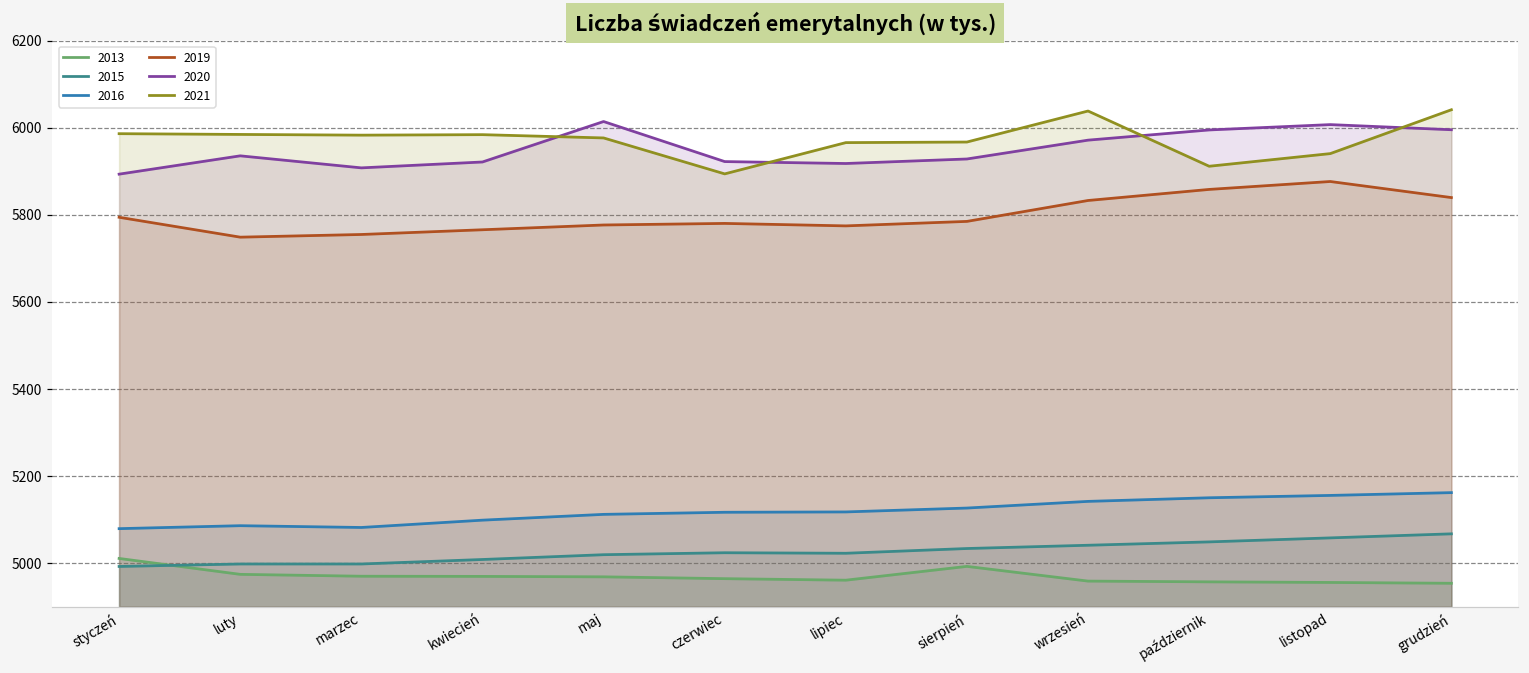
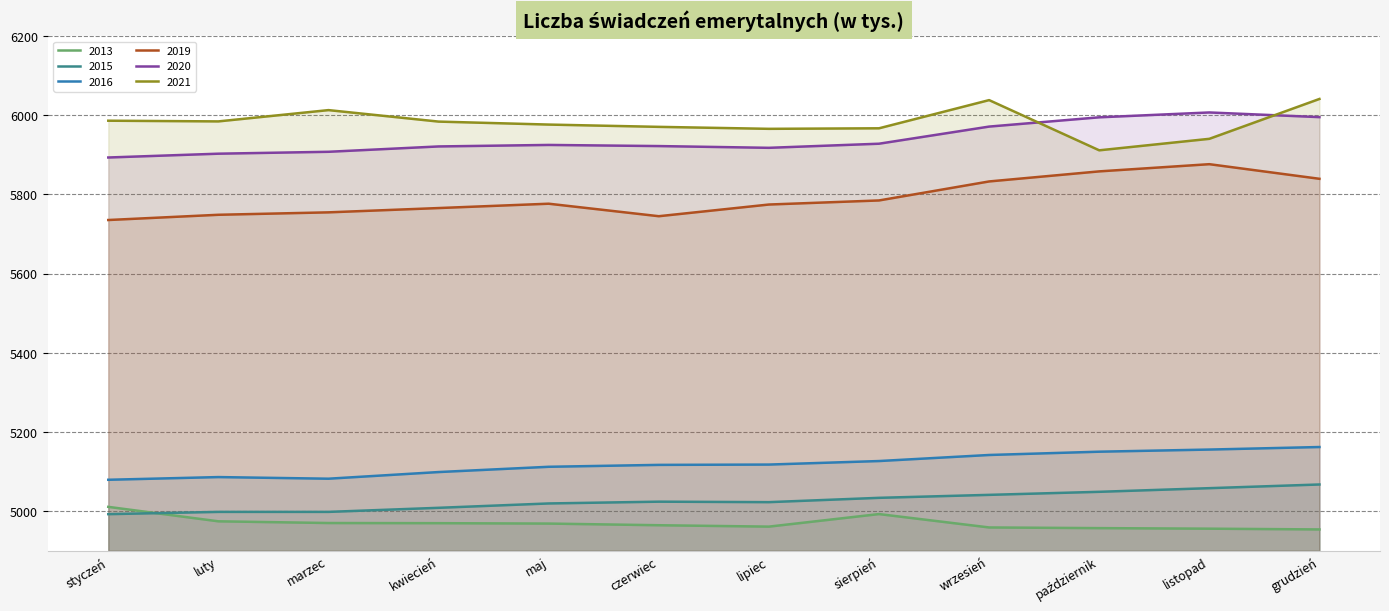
  {
    "2013": {
      "styczeń": 5010,
      "luty": 4970,
      "marzec": 4970,
      "kwiecień": 4970,
      "maj": 4970,
      "czerwiec": 4960,
      "lipiec": 4960,
      "sierpień": 4990,
      "wrzesień": 4960,
      "październik": 4960,
      "listopad": 4960,
      "grudzień": 4950
    },
    "2019": {
-     "styczeń": 5790,
+     "styczeń": 5740,
      "luty": 5750,
      "marzec": 5750,
      "kwiecień": 5770,
      "maj": 5780,
-     "czerwiec": 5780,
+     "czerwiec": 5740,
      "lipiec": 5770,
      "sierpień": 5780,
      "wrzesień": 5830,
      "październik": 5860,
      "listopad": 5880,
      "grudzień": 5840
    },
    "2020": {
      "styczeń": 5890,
-     "luty": 5940,
+     "luty": 5900,
      "marzec": 5910,
      "kwiecień": 5920,
-     "maj": 6010,
+     "maj": 5920,
      "czerwiec": 5920,
      "lipiec": 5920,
      "sierpień": 5930,
      "wrzesień": 5970,
      "październik": 5990,
      "listopad": 6010,
      "grudzień": 6000
    },
    "2021": {
      "styczeń": 5990,
      "luty": 5980,
-     "marzec": 5980,
+     "marzec": 6010,
      "kwiecień": 5980,
      "maj": 5980,
-     "czerwiec": 5890,
+     "czerwiec": 5970,
      "lipiec": 5970,
      "sierpień": 5970,
      "wrzesień": 6040,
      "październik": 5910,
      "listopad": 5940,
      "grudzień": 6040
    }
  }
